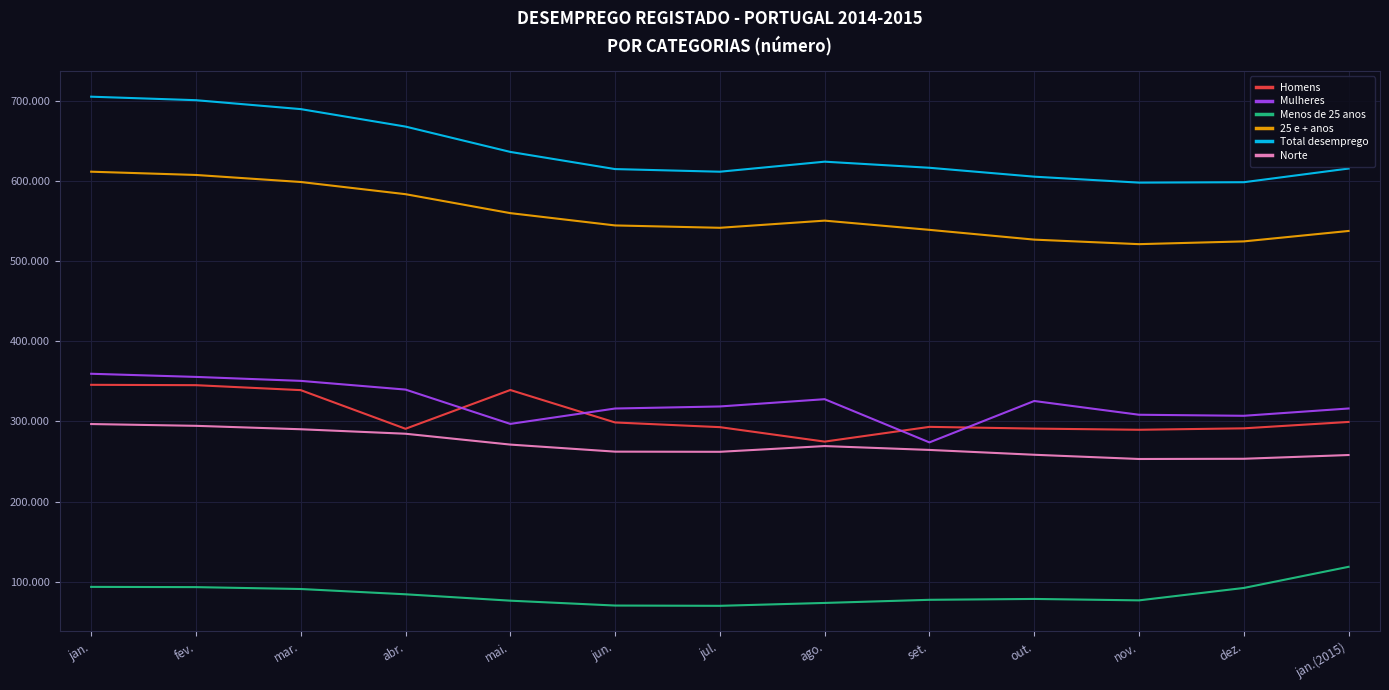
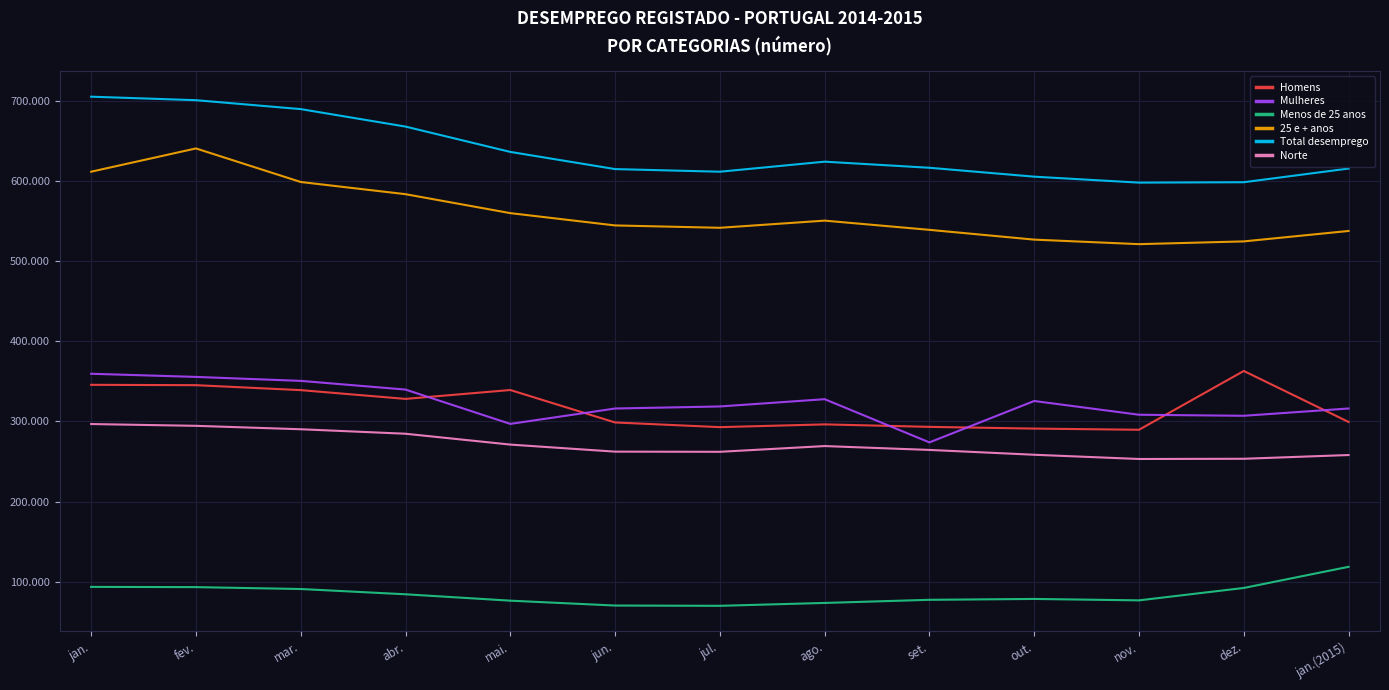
  {
    "Homens": {
      "jan.": 350,
      "fev.": 350,
      "mar.": 340,
-     "abr.": 290,
+     "abr.": 330,
      "mai.": 340,
      "jun.": 300,
      "jul.": 290,
-     "ago.": 270,
+     "ago.": 300,
      "set.": 290,
      "out.": 290,
      "nov.": 290,
-     "dez.": 290,
+     "dez.": 360,
      "jan.(2015)": 300
    },
    "Mulheres": {
      "jan.": 360,
      "fev.": 360,
      "mar.": 350,
      "abr.": 340,
      "mai.": 300,
      "jun.": 320,
      "jul.": 320,
      "ago.": 330,
      "set.": 270,
      "out.": 330,
      "nov.": 310,
      "dez.": 310,
      "jan.(2015)": 320
    },
    "Menos de 25 anos": {
      "jan.": 90,
      "fev.": 90,
      "mar.": 90,
      "abr.": 80,
      "mai.": 80,
      "jun.": 70,
      "jul.": 70,
      "ago.": 70,
      "set.": 80,
      "out.": 80,
      "nov.": 80,
      "dez.": 90,
      "jan.(2015)": 120
    },
    "25 e + anos": {
      "jan.": 610,
-     "fev.": 610,
+     "fev.": 640,
      "mar.": 600,
      "abr.": 580,
      "mai.": 560,
      "jun.": 540,
      "jul.": 540,
      "ago.": 550,
      "set.": 540,
      "out.": 530,
      "nov.": 520,
      "dez.": 520,
      "jan.(2015)": 540
    },
    "Total desemprego": {
      "jan.": 710,
      "fev.": 700,
      "mar.": 690,
      "abr.": 670,
      "mai.": 640,
      "jun.": 610,
      "jul.": 610,
      "ago.": 620,
      "set.": 620,
      "out.": 610,
      "nov.": 600,
      "dez.": 600,
      "jan.(2015)": 620
    },
    "Norte": {
      "jan.": 300,
      "fev.": 290,
      "mar.": 290,
      "abr.": 280,
      "mai.": 270,
      "jun.": 260,
      "jul.": 260,
      "ago.": 270,
      "set.": 260,
      "out.": 260,
      "nov.": 250,
      "dez.": 250,
      "jan.(2015)": 260
    }
  }
